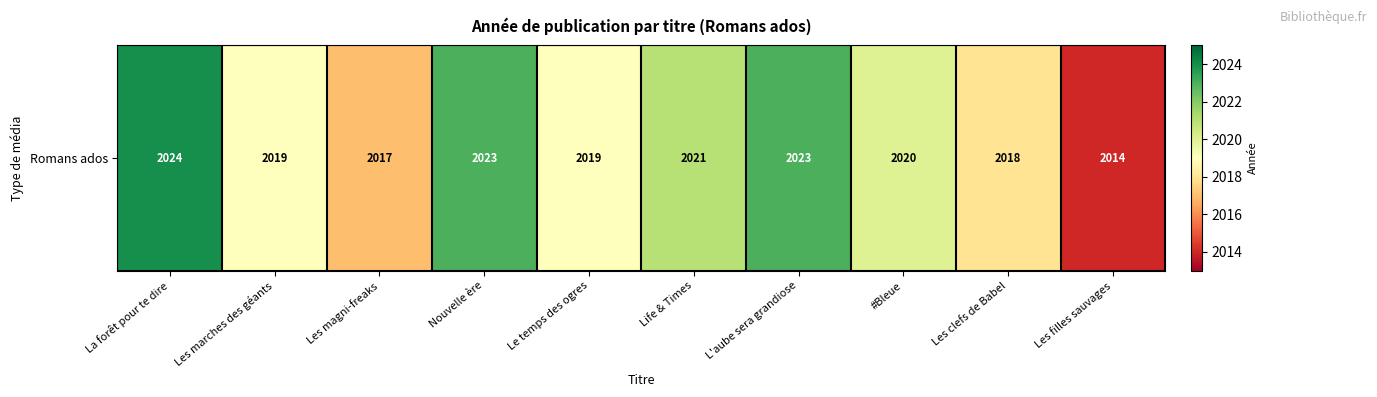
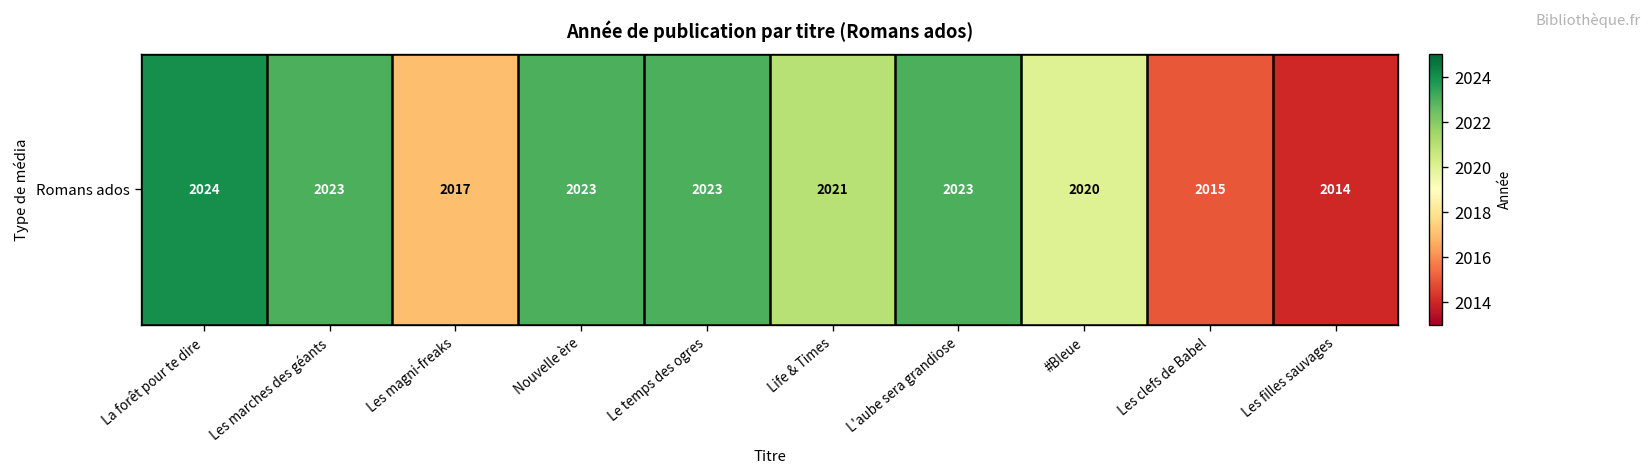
  {
    "Romans ados": {
      "La forêt pour te dire": 2024,
-     "Les marches des géants": 2019,
+     "Les marches des géants": 2023,
      "Les magni-freaks": 2017,
      "Nouvelle ère": 2023,
-     "Le temps des ogres": 2019,
+     "Le temps des ogres": 2023,
      "Life & Times": 2021,
      "L'aube sera grandiose": 2023,
      "#Bleue": 2020,
-     "Les clefs de Babel": 2018,
+     "Les clefs de Babel": 2015,
      "Les filles sauvages": 2014
    }
  }
